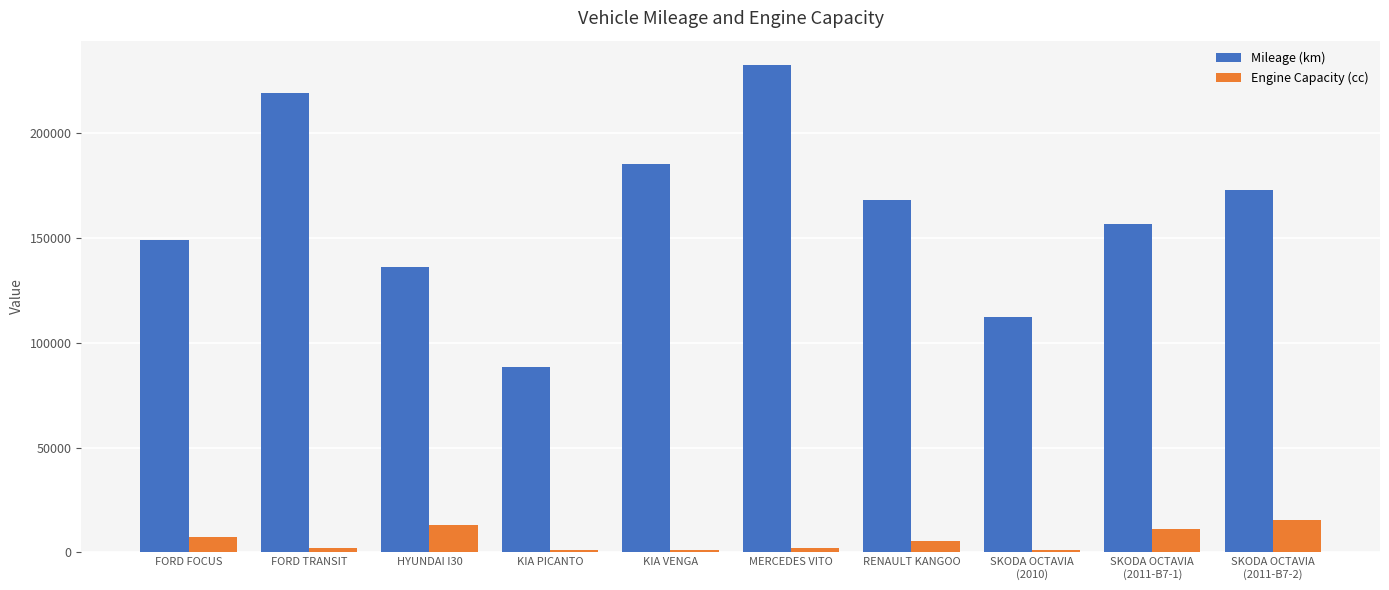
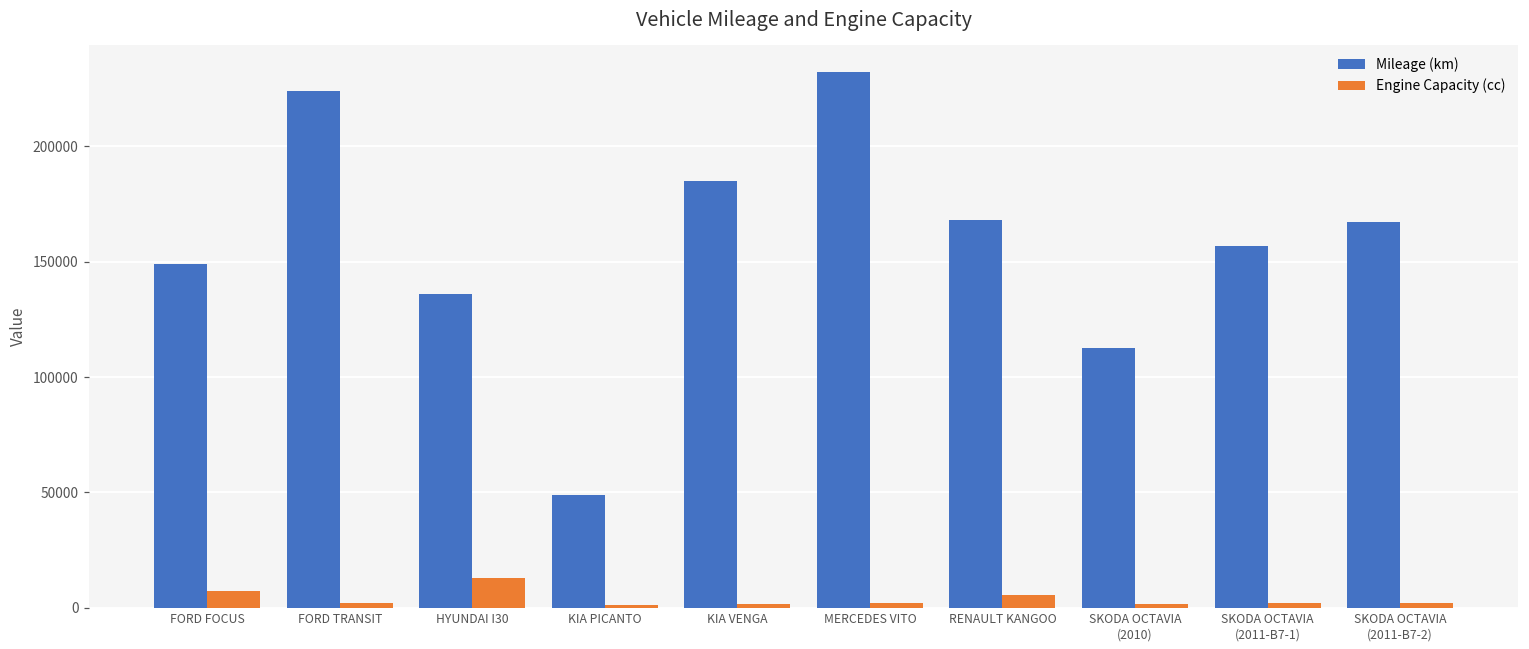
  {
    "Mileage (km)": {
      "FORD FOCUS": 149000,
-     "FORD TRANSIT": 219000,
+     "FORD TRANSIT": 224000,
      "HYUNDAI I30": 136000,
-     "KIA PICANTO": 88000,
+     "KIA PICANTO": 49000,
      "KIA VENGA": 185000,
      "MERCEDES VITO": 232000,
      "RENAULT KANGOO": 168000,
      "SKODA OCTAVIA (2010)": 112000,
      "SKODA OCTAVIA (2011-B7-1)": 157000,
-     "SKODA OCTAVIA (2011-B7-2)": 173000
+     "SKODA OCTAVIA (2011-B7-2)": 167000
    },
    "Engine Capacity (cc)": {
      "FORD FOCUS": 7000,
      "FORD TRANSIT": 2000,
      "HYUNDAI I30": 13000,
      "KIA VENGA": 1000,
      "MERCEDES VITO": 2000,
      "RENAULT KANGOO": 6000,
      "SKODA OCTAVIA (2010)": 1000,
-     "SKODA OCTAVIA (2011-B7-1)": 11000,
-     "SKODA OCTAVIA (2011-B7-2)": 15000
+     "SKODA OCTAVIA (2011-B7-1)": 2000,
+     "SKODA OCTAVIA (2011-B7-2)": 2000
    }
  }
